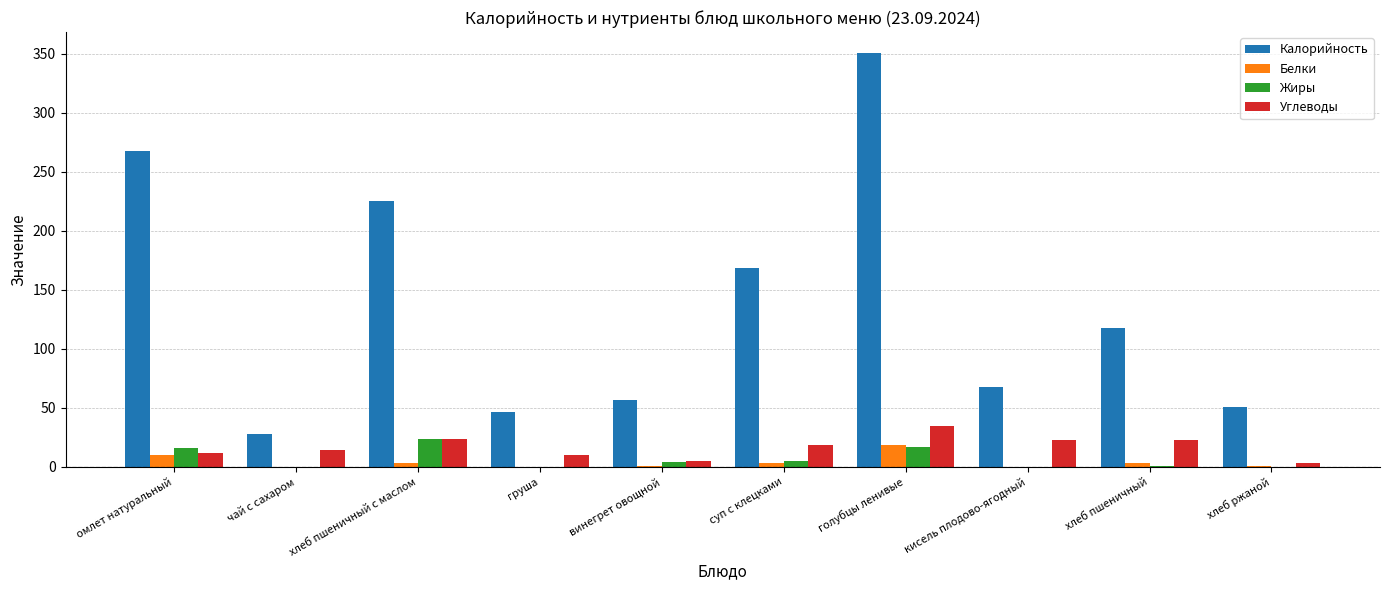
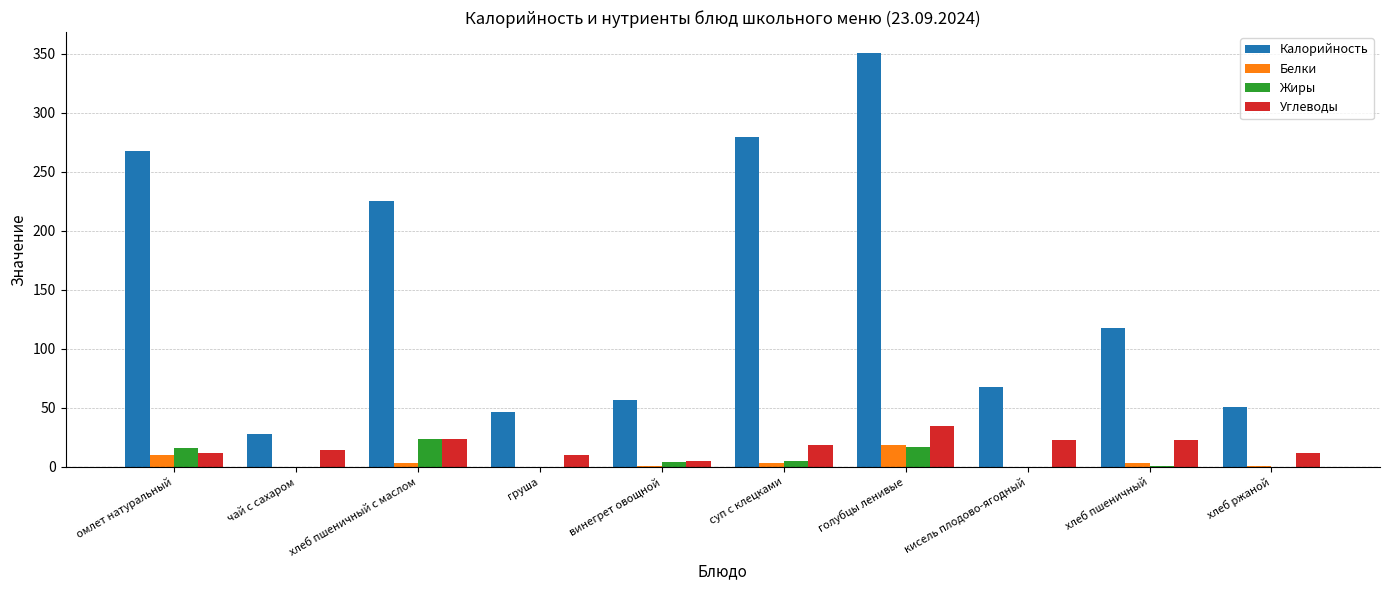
  {
    "Калорийность": {
      "омлет натуральный": 268,
      "чай с сахаром": 28,
      "хлеб пшеничный с маслом": 225,
      "груша": 47,
      "винегрет овощной": 57,
-     "суп с клецками": 169,
+     "суп с клецками": 280,
      "голубцы ленивые": 351,
      "кисель плодово-ягодный": 68,
      "хлеб пшеничный": 118,
      "хлеб ржаной": 51
    },
    "Белки": {
      "омлет натуральный": 10,
      "чай с сахаром": 0,
      "хлеб пшеничный с маслом": 3,
      "груша": 0,
      "суп с клецками": 3,
      "голубцы ленивые": 19,
      "кисель плодово-ягодный": 0,
      "хлеб пшеничный": 3
    },
    "Жиры": {
      "омлет натуральный": 16,
      "чай с сахаром": 0,
      "хлеб пшеничный с маслом": 24,
      "груша": 0,
      "винегрет овощной": 4,
      "суп с клецками": 5,
      "голубцы ленивые": 17,
      "кисель плодово-ягодный": 0,
      "хлеб ржаной": 0
    },
    "Углеводы": {
      "омлет натуральный": 12,
      "чай с сахаром": 14,
      "хлеб пшеничный с маслом": 24,
      "груша": 10,
      "винегрет овощной": 5,
      "суп с клецками": 19,
      "голубцы ленивые": 35,
      "кисель плодово-ягодный": 23,
      "хлеб пшеничный": 23,
-     "хлеб ржаной": 3
+     "хлеб ржаной": 12
    }
  }
